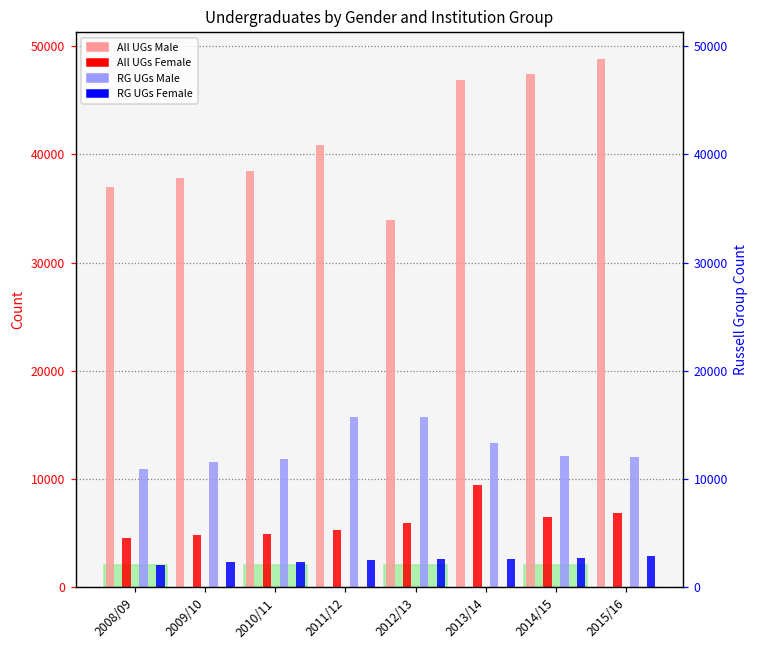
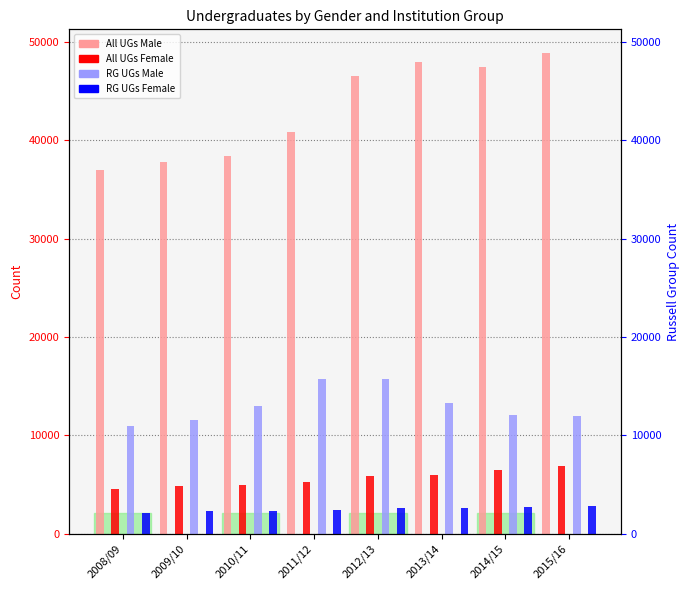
  {
    "All UGs Male": {
      "2008/09": 37000,
      "2009/10": 38000,
      "2010/11": 38000,
      "2011/12": 41000,
-     "2012/13": 34000,
-     "2013/14": 47000,
+     "2012/13": 47000,
+     "2013/14": 48000,
      "2014/15": 47000,
      "2015/16": 49000
    },
    "All UGs Female": {
      "2008/09": 5000,
      "2009/10": 5000,
      "2010/11": 5000,
      "2011/12": 5000,
      "2012/13": 6000,
-     "2013/14": 9000,
+     "2013/14": 6000,
      "2014/15": 7000,
      "2015/16": 7000
    },
    "RG UGs Male": {
      "2008/09": 11000,
      "2009/10": 12000,
-     "2010/11": 12000,
+     "2010/11": 13000,
      "2011/12": 16000,
      "2012/13": 16000,
      "2013/14": 13000,
      "2014/15": 12000,
      "2015/16": 12000
    },
    "RG UGs Female": {
      "2008/09": 2000,
      "2009/10": 2000,
      "2010/11": 2000,
      "2011/12": 2000,
      "2012/13": 3000,
      "2013/14": 3000,
      "2014/15": 3000,
      "2015/16": 3000
    }
  }
